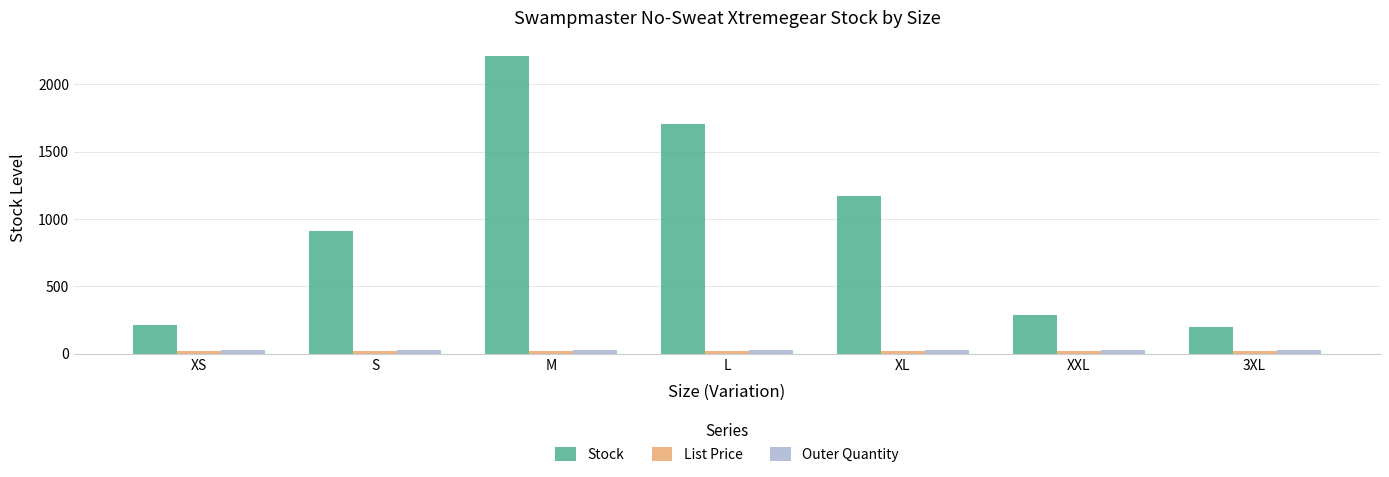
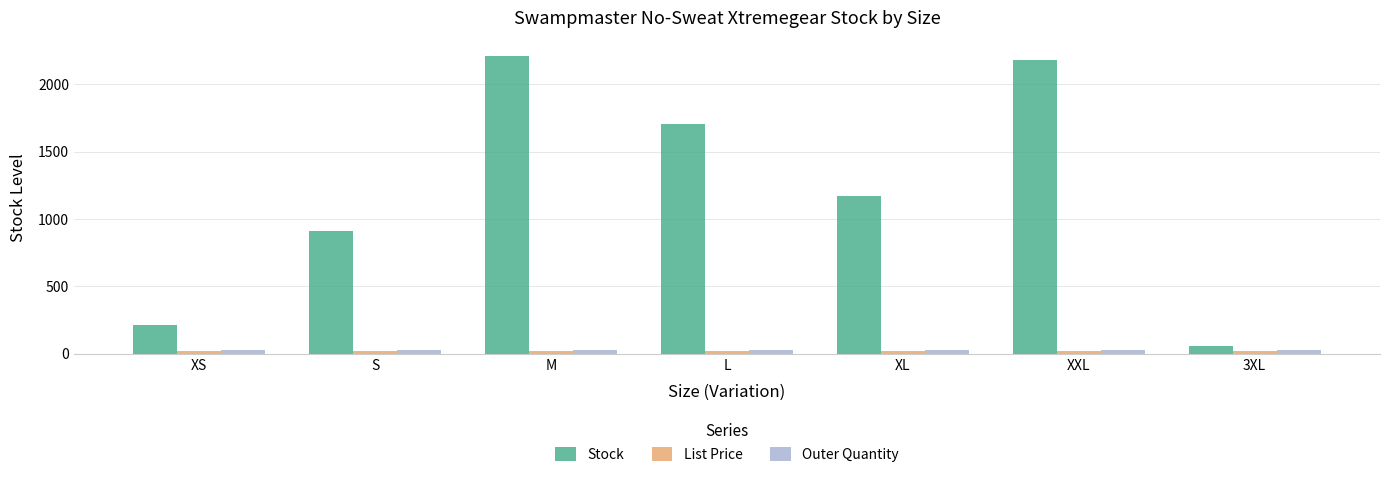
  {
    "Stock": {
      "XS": 210,
      "S": 910,
      "M": 2210,
      "L": 1710,
      "XL": 1170,
-     "XXL": 290,
-     "3XL": 200
+     "XXL": 2180,
+     "3XL": 60
    },
    "List Price": {
      "XS": 20,
      "S": 20,
      "M": 20,
      "L": 20,
      "XL": 20,
      "XXL": 20,
      "3XL": 20
    },
    "Outer Quantity": {
      "XS": 30,
      "S": 30,
      "M": 30,
      "L": 30,
      "XL": 30,
      "XXL": 30,
      "3XL": 30
    }
  }
